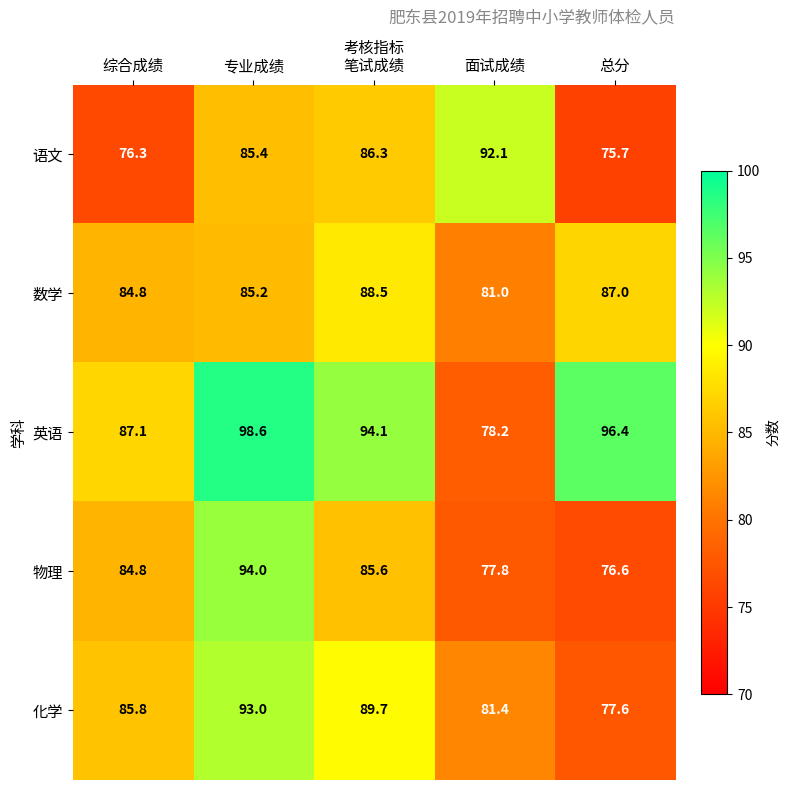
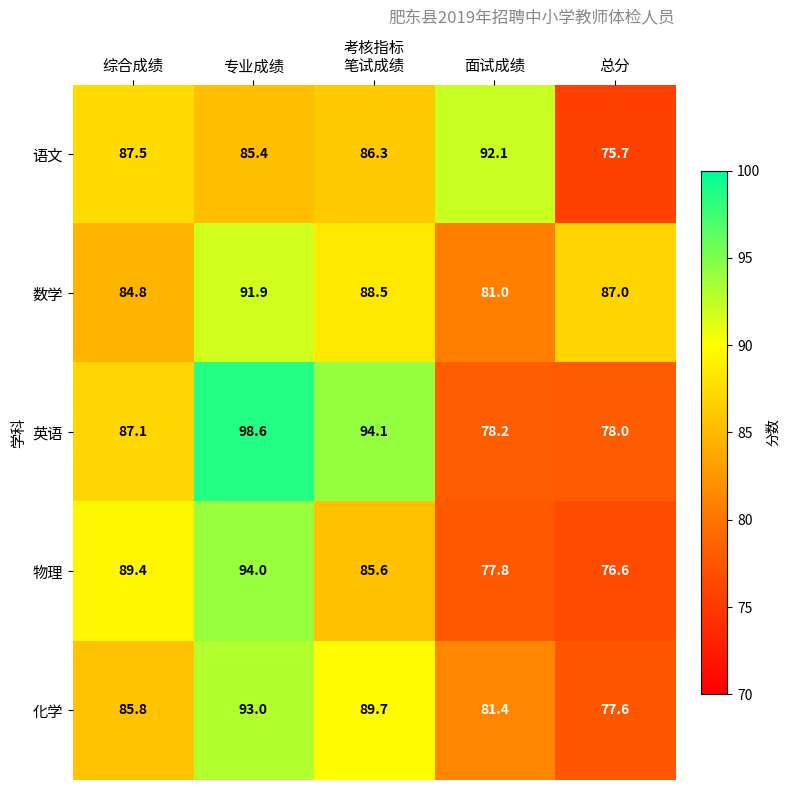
  {
    "语文": {
-     "综合成绩": 76.3,
+     "综合成绩": 87.5,
      "专业成绩": 85.4,
      "笔试成绩": 86.3,
      "面试成绩": 92.1,
      "总分": 75.7
    },
    "数学": {
      "综合成绩": 84.8,
-     "专业成绩": 85.2,
+     "专业成绩": 91.9,
      "笔试成绩": 88.5,
      "面试成绩": 81.0,
      "总分": 87.0
    },
    "英语": {
      "综合成绩": 87.1,
      "专业成绩": 98.6,
      "笔试成绩": 94.1,
      "面试成绩": 78.2,
-     "总分": 96.4
+     "总分": 78.0
    },
    "物理": {
-     "综合成绩": 84.8,
+     "综合成绩": 89.4,
      "专业成绩": 94.0,
      "笔试成绩": 85.6,
      "面试成绩": 77.8,
      "总分": 76.6
    },
    "化学": {
      "综合成绩": 85.8,
      "专业成绩": 93.0,
      "笔试成绩": 89.7,
      "面试成绩": 81.4,
      "总分": 77.6
    }
  }
